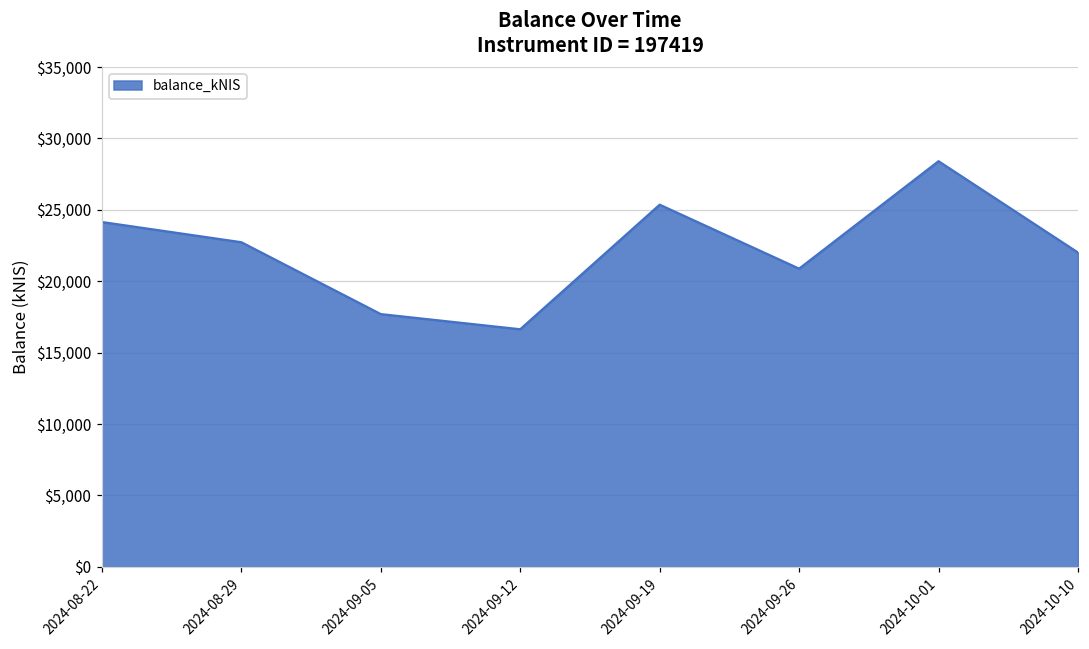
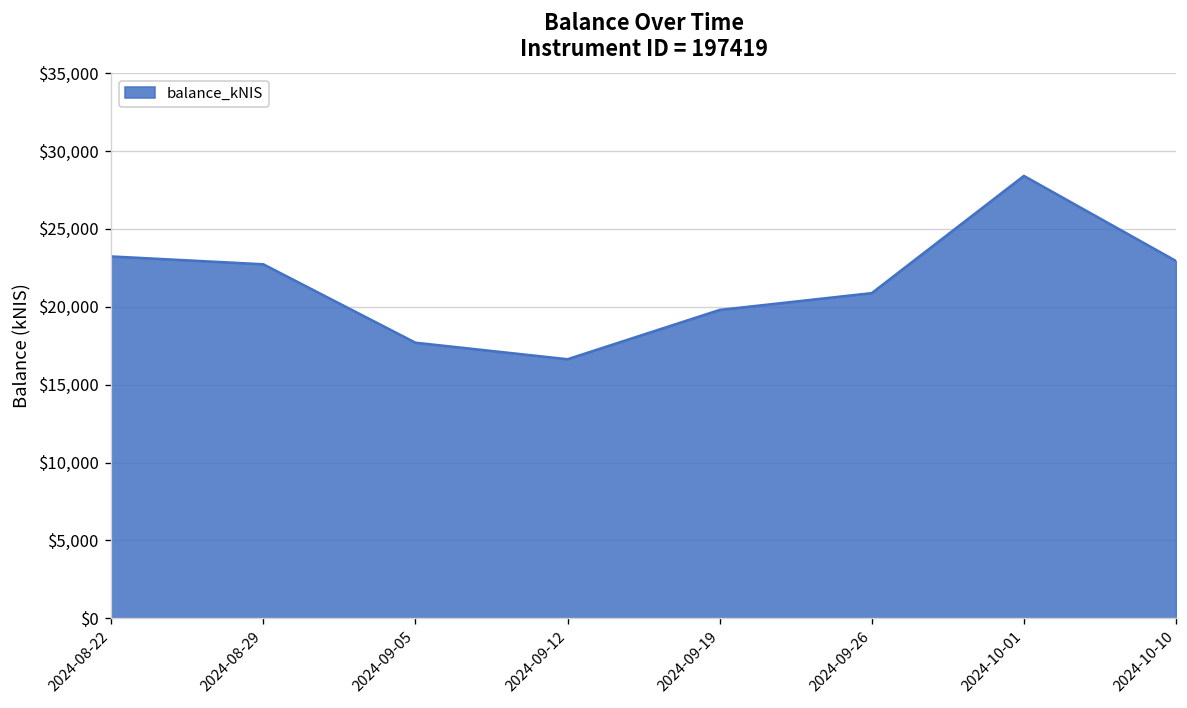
  {
-   "2024-08-22": "$24,100",
+   "2024-08-22": "$23,200",
    "2024-08-29": "$22,700",
    "2024-09-05": "$17,700",
    "2024-09-12": "$16,600",
-   "2024-09-19": "$25,400",
+   "2024-09-19": "$19,800",
    "2024-09-26": "$20,900",
    "2024-10-01": "$28,400",
-   "2024-10-10": "$22,000"
+   "2024-10-10": "$22,900"
  }
